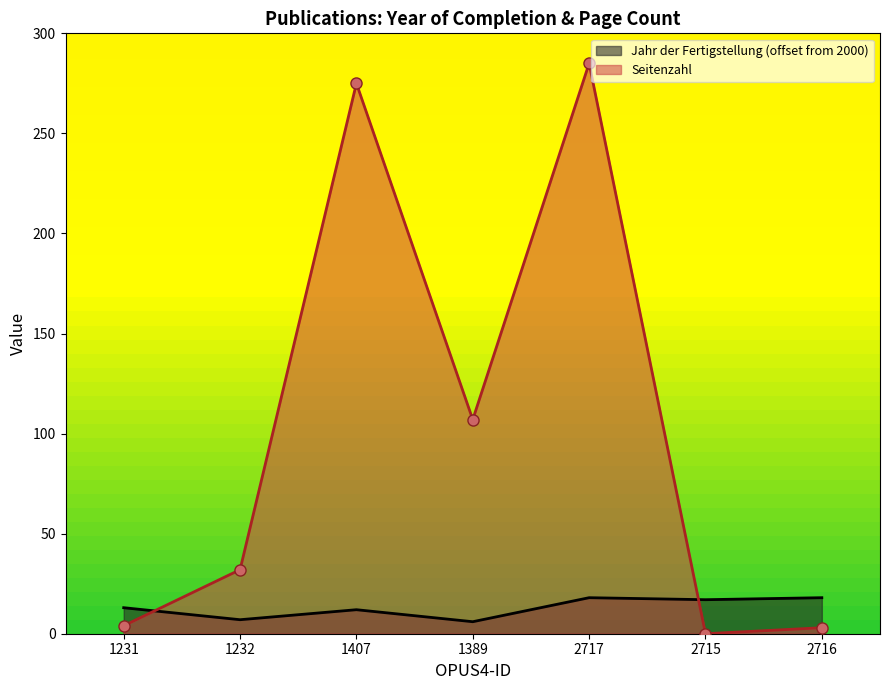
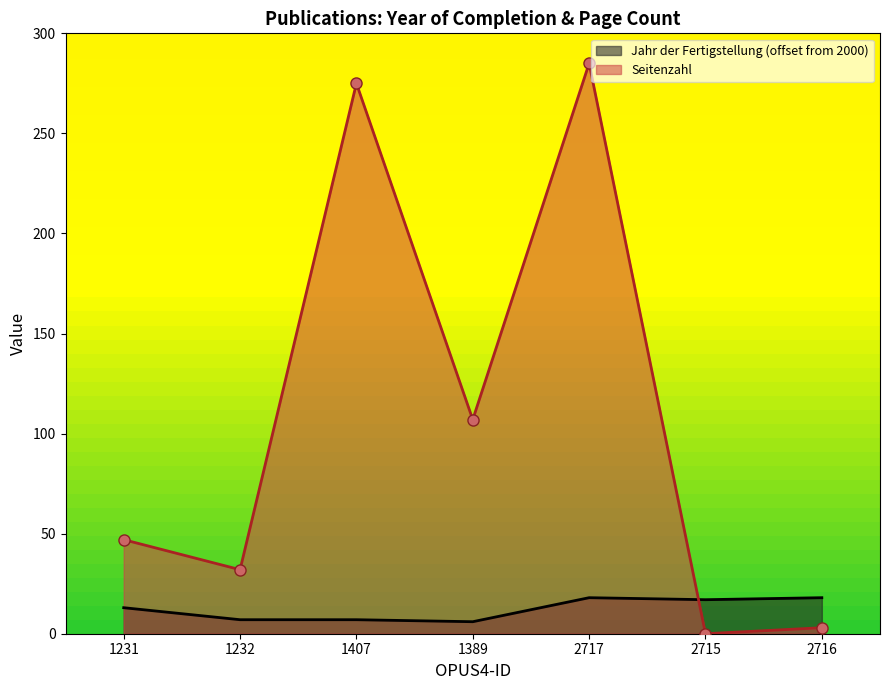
  {
    "Jahr der Fertigstellung (offset from 2000)": {
      "1231": 13,
      "1232": 7,
-     "1407": 12,
+     "1407": 7,
      "1389": 6,
      "2717": 18,
      "2715": 17,
      "2716": 18
    },
    "Seitenzahl": {
-     "1231": 4,
+     "1231": 47,
      "1232": 32,
      "1407": 275,
      "1389": 107,
      "2717": 285,
      "2715": 0,
      "2716": 3
    }
  }
